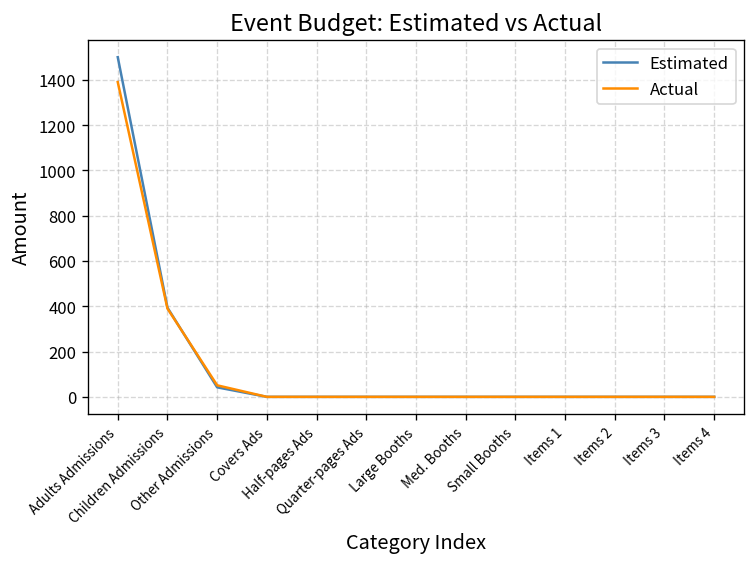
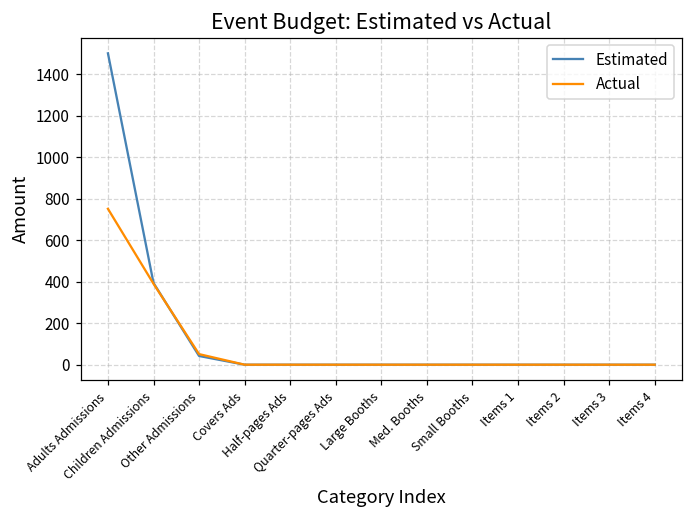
  {
    "Estimated": {
      "Adults Admissions": 1500
    },
    "Actual": {
-     "Adults Admissions": 1390
+     "Adults Admissions": 750
    }
  }
